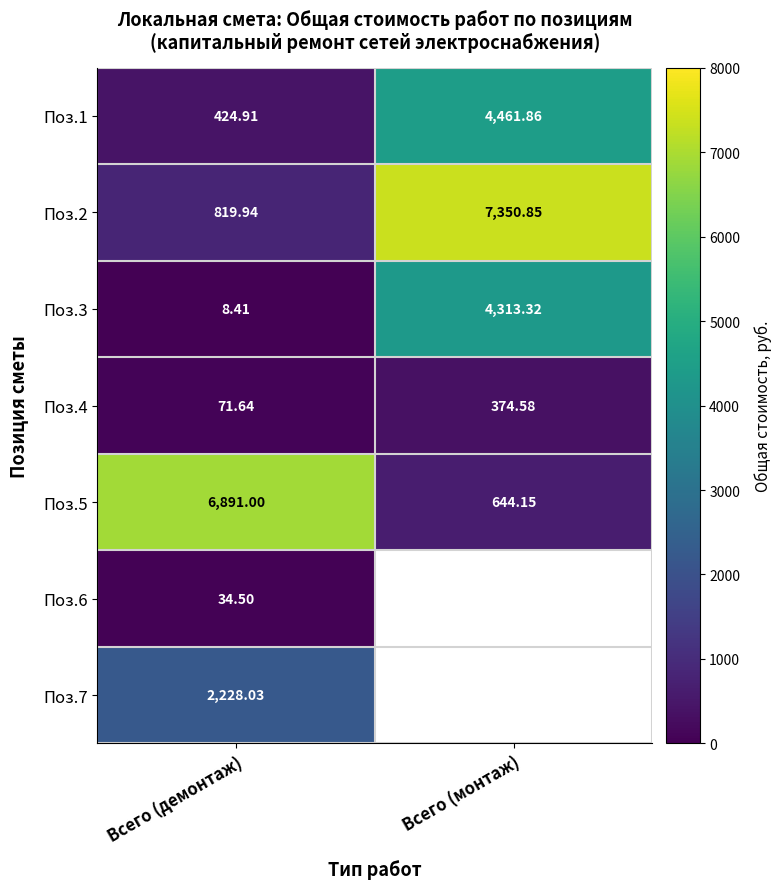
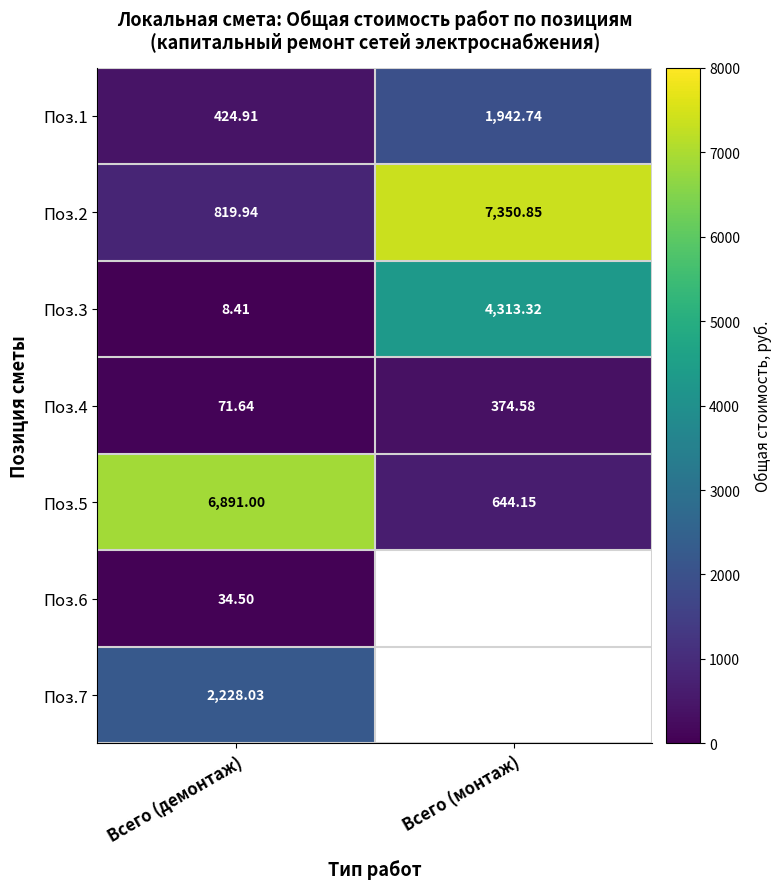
  {
    "Поз.1": {
      "Всего (демонтаж)": "424.91",
-     "Всего (монтаж)": "4,461.86"
+     "Всего (монтаж)": "1,942.74"
    },
    "Поз.2": {
      "Всего (демонтаж)": "819.94",
      "Всего (монтаж)": "7,350.85"
    },
    "Поз.3": {
      "Всего (демонтаж)": "8.41",
      "Всего (монтаж)": "4,313.32"
    },
    "Поз.4": {
      "Всего (демонтаж)": "71.64",
      "Всего (монтаж)": "374.58"
    },
    "Поз.5": {
      "Всего (демонтаж)": "6,891.00",
      "Всего (монтаж)": "644.15"
    },
    "Поз.6": {
      "Всего (демонтаж)": "34.50"
    },
    "Поз.7": {
      "Всего (демонтаж)": "2,228.03"
    }
  }
